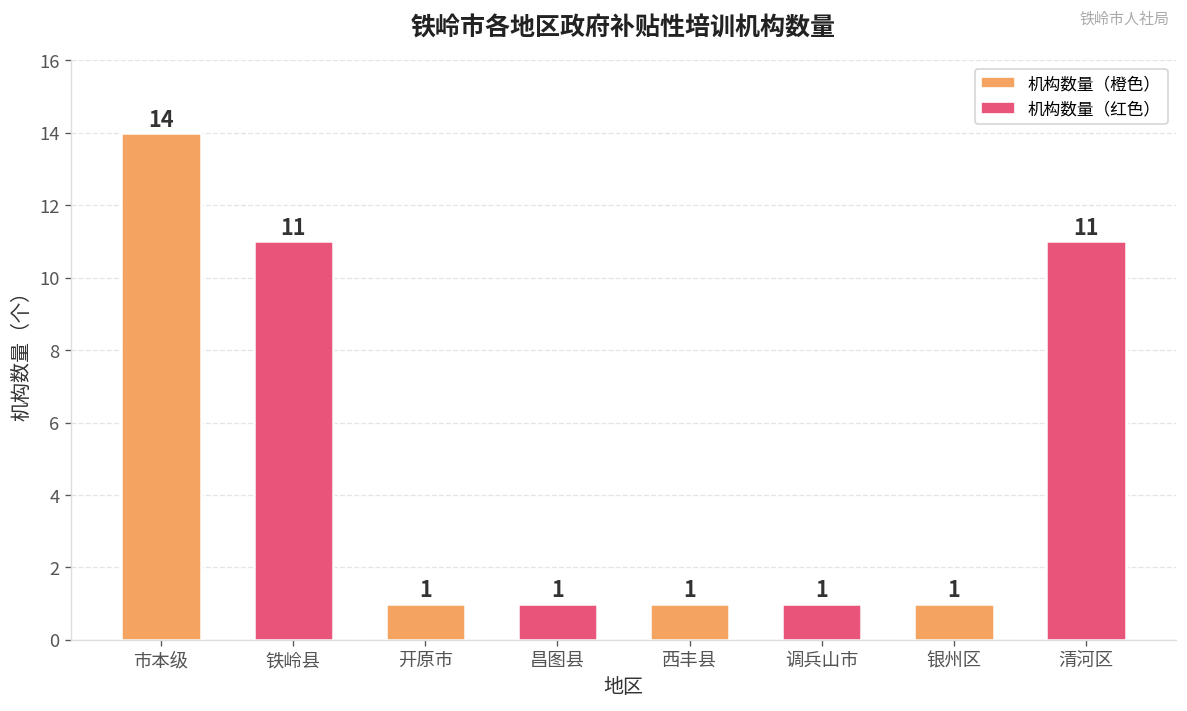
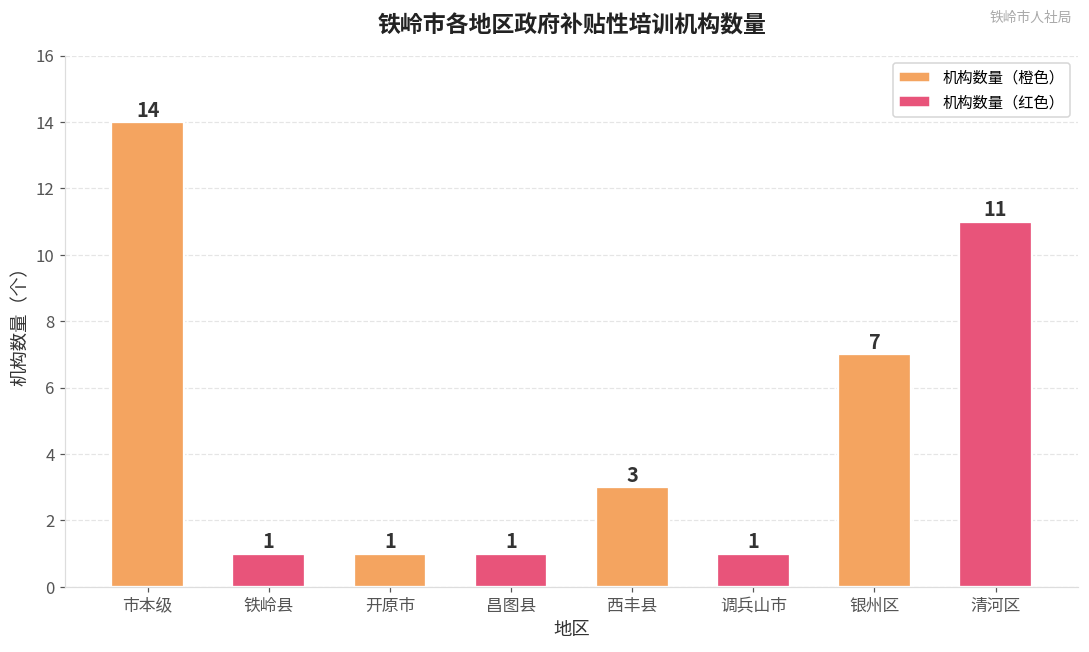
  {
    "市本级": 14,
-   "铁岭县": 11,
+   "铁岭县": 1,
    "开原市": 1,
    "昌图县": 1,
-   "西丰县": 1,
+   "西丰县": 3,
    "调兵山市": 1,
-   "银州区": 1,
+   "银州区": 7,
    "清河区": 11
  }
